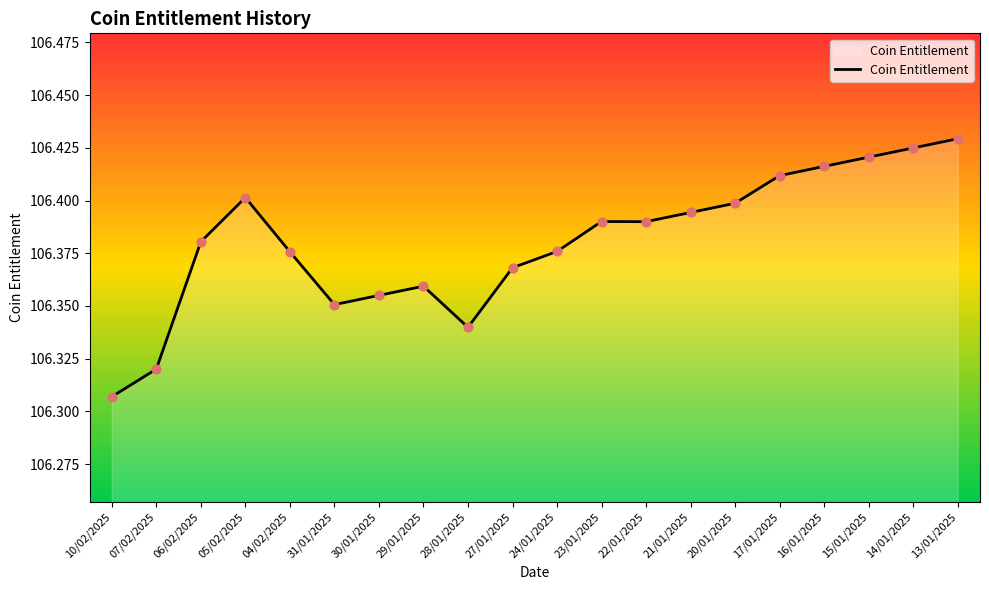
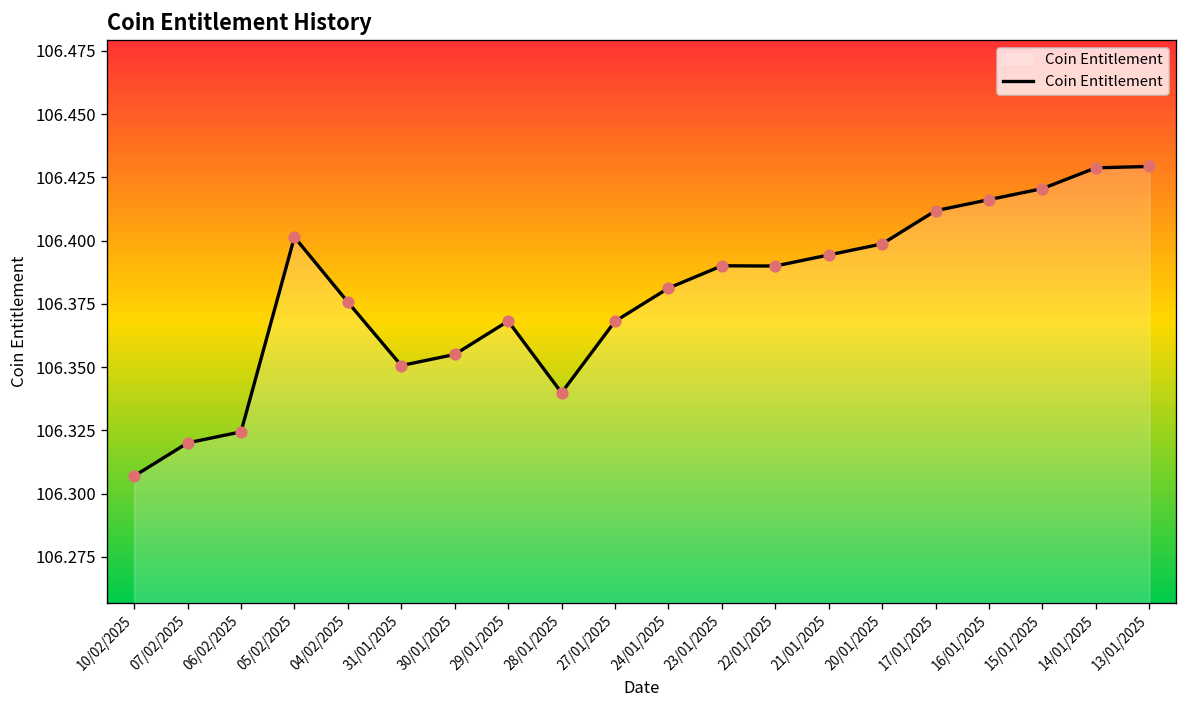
  {
    "10/02/2025": 106.307,
    "07/02/2025": 106.320,
-   "06/02/2025": 106.380,
+   "06/02/2025": 106.324,
    "05/02/2025": 106.401,
    "04/02/2025": 106.376,
    "31/01/2025": 106.351,
    "30/01/2025": 106.355,
-   "29/01/2025": 106.359,
+   "29/01/2025": 106.368,
    "28/01/2025": 106.340,
    "27/01/2025": 106.368,
-   "24/01/2025": 106.376,
+   "24/01/2025": 106.381,
    "23/01/2025": 106.390,
    "22/01/2025": 106.390,
    "21/01/2025": 106.394,
    "20/01/2025": 106.399,
    "17/01/2025": 106.412,
    "16/01/2025": 106.416,
    "15/01/2025": 106.421,
-   "14/01/2025": 106.425,
+   "14/01/2025": 106.429,
    "13/01/2025": 106.429
  }
